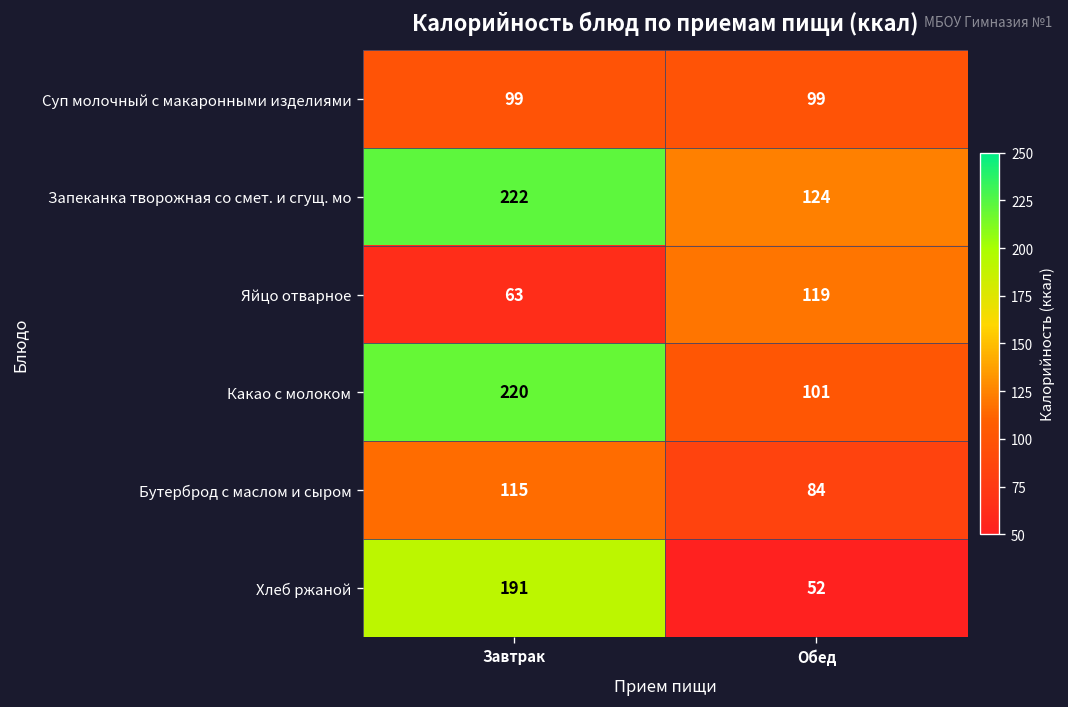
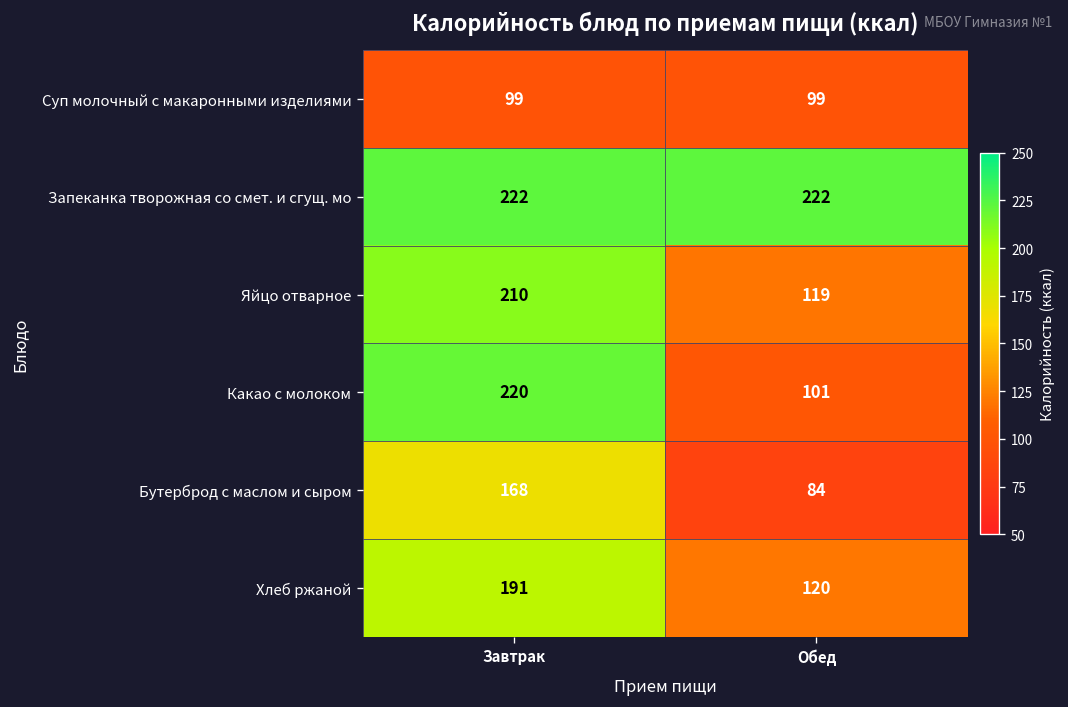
  {
    "Суп молочный с макаронными изделиями": {
      "Завтрак": 99,
      "Обед": 99
    },
    "Запеканка творожная со смет. и сгущ. мо": {
      "Завтрак": 222,
-     "Обед": 124
+     "Обед": 222
    },
    "Яйцо отварное": {
-     "Завтрак": 63,
+     "Завтрак": 210,
      "Обед": 119
    },
    "Какао с молоком": {
      "Завтрак": 220,
      "Обед": 101
    },
    "Бутерброд с маслом и сыром": {
-     "Завтрак": 115,
+     "Завтрак": 168,
      "Обед": 84
    },
    "Хлеб ржаной": {
      "Завтрак": 191,
-     "Обед": 52
+     "Обед": 120
    }
  }
